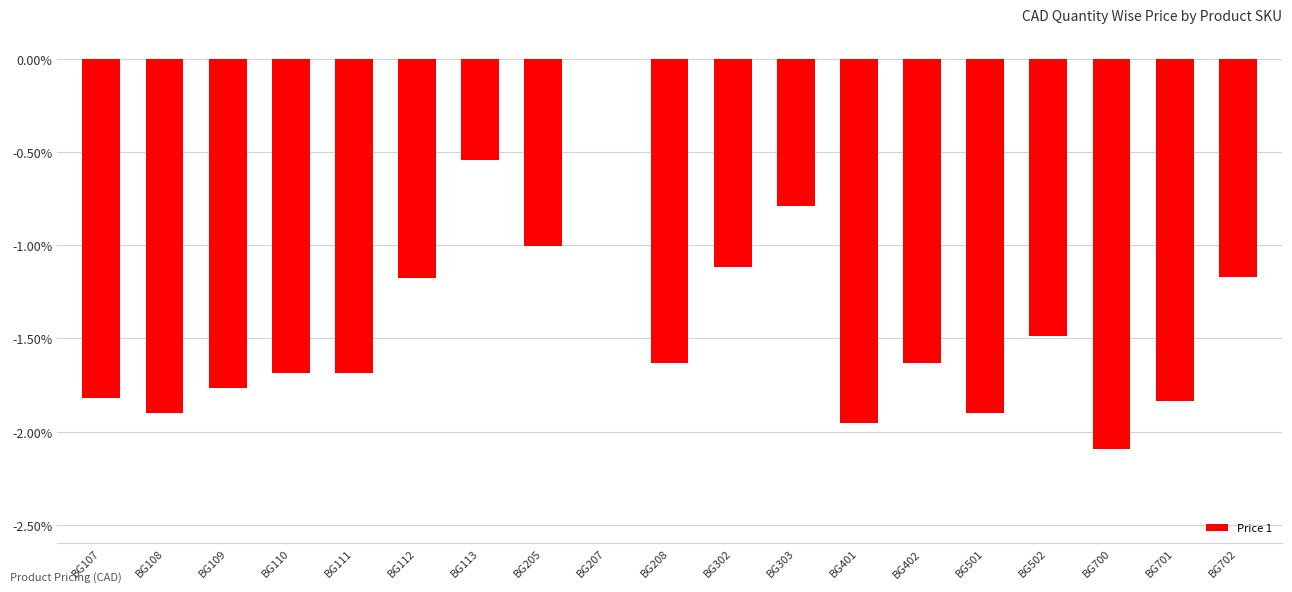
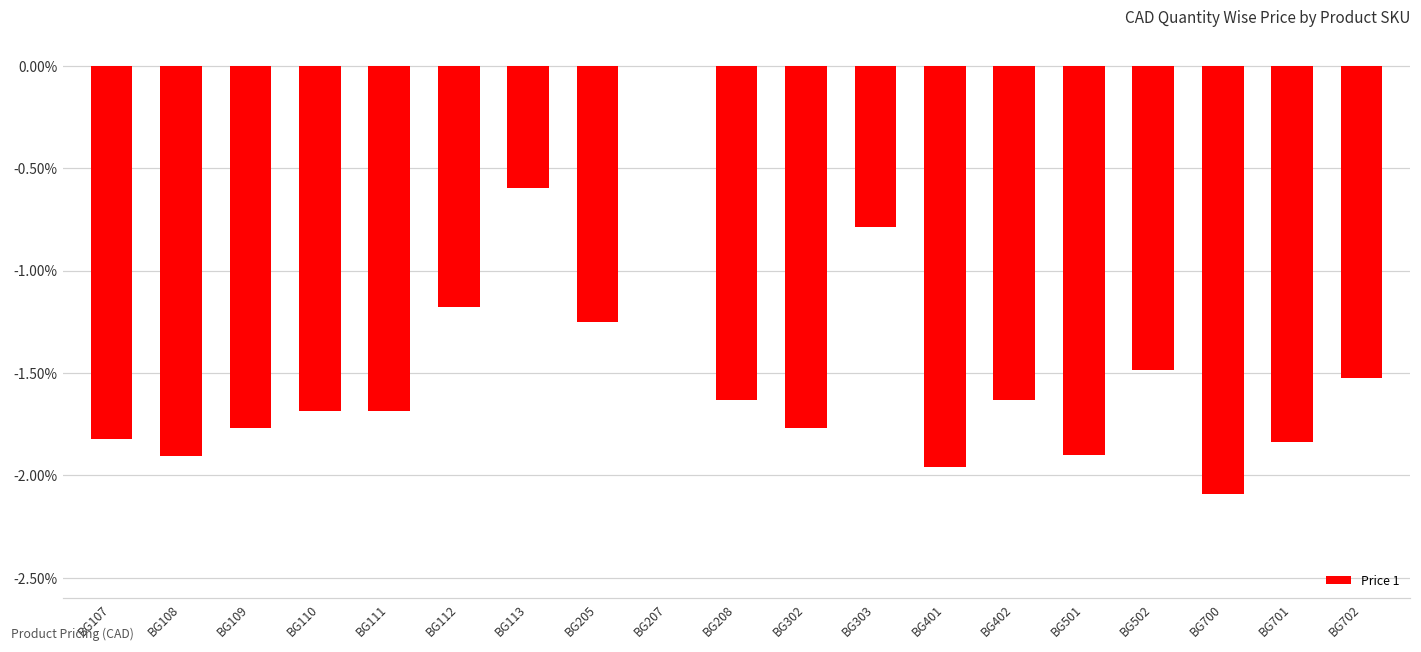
  {
    "BG107": "-1.82%",
    "BG108": "-1.90%",
    "BG109": "-1.77%",
    "BG110": "-1.68%",
    "BG111": "-1.69%",
    "BG112": "-1.18%",
-   "BG113": "-0.54%",
-   "BG205": "-1.01%",
+   "BG113": "-0.60%",
+   "BG205": "-1.25%",
    "BG207": "0.00%",
    "BG208": "-1.63%",
-   "BG302": "-1.11%",
+   "BG302": "-1.77%",
    "BG303": "-0.79%",
    "BG401": "-1.96%",
    "BG402": "-1.63%",
    "BG501": "-1.90%",
    "BG502": "-1.49%",
    "BG700": "-2.09%",
    "BG701": "-1.83%",
-   "BG702": "-1.17%"
+   "BG702": "-1.52%"
  }
